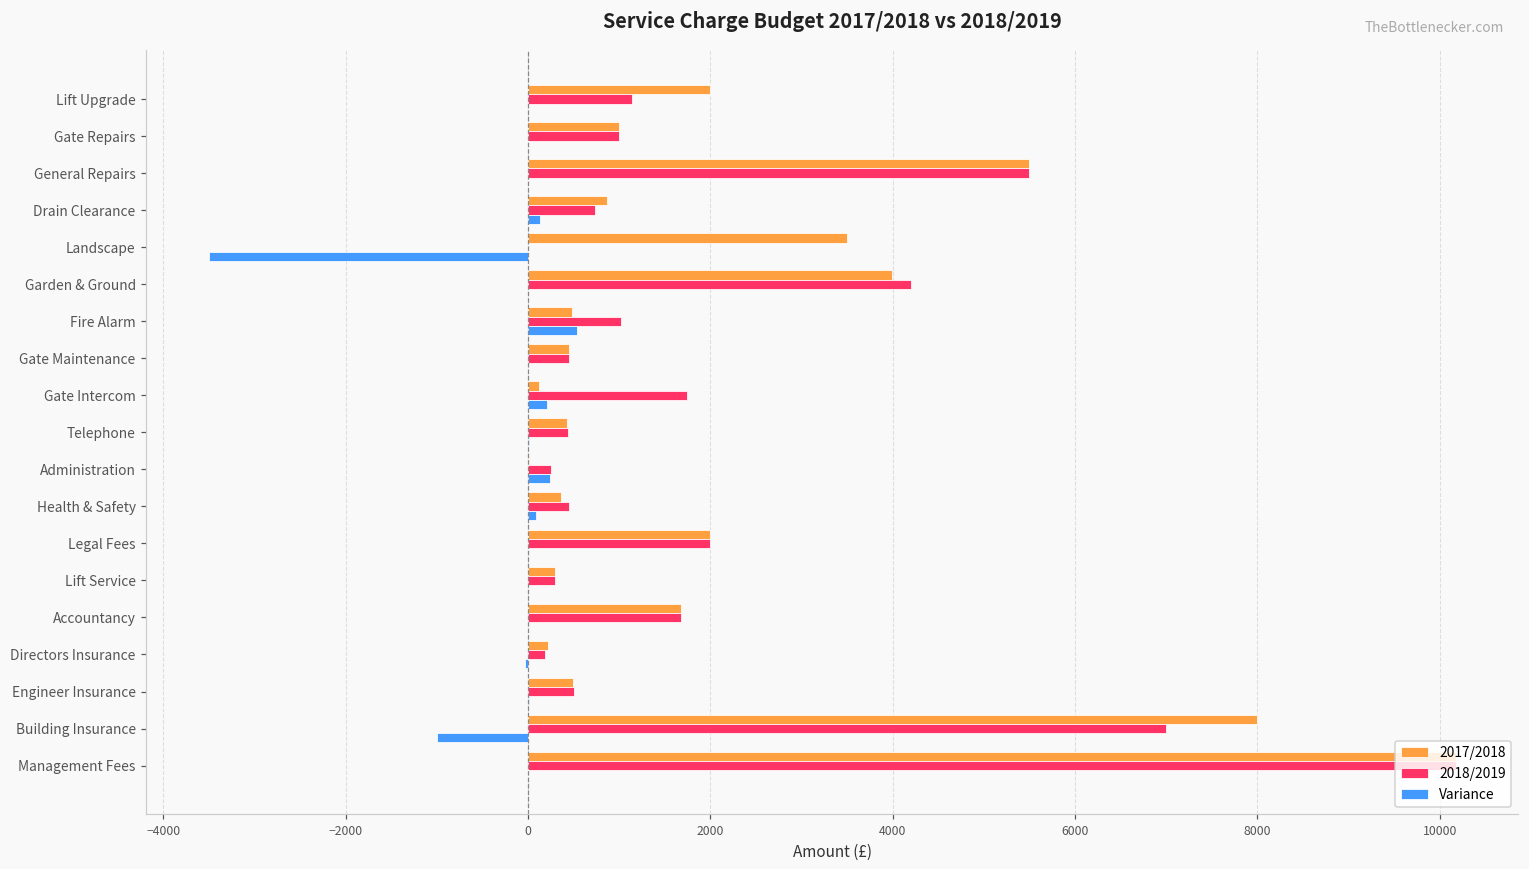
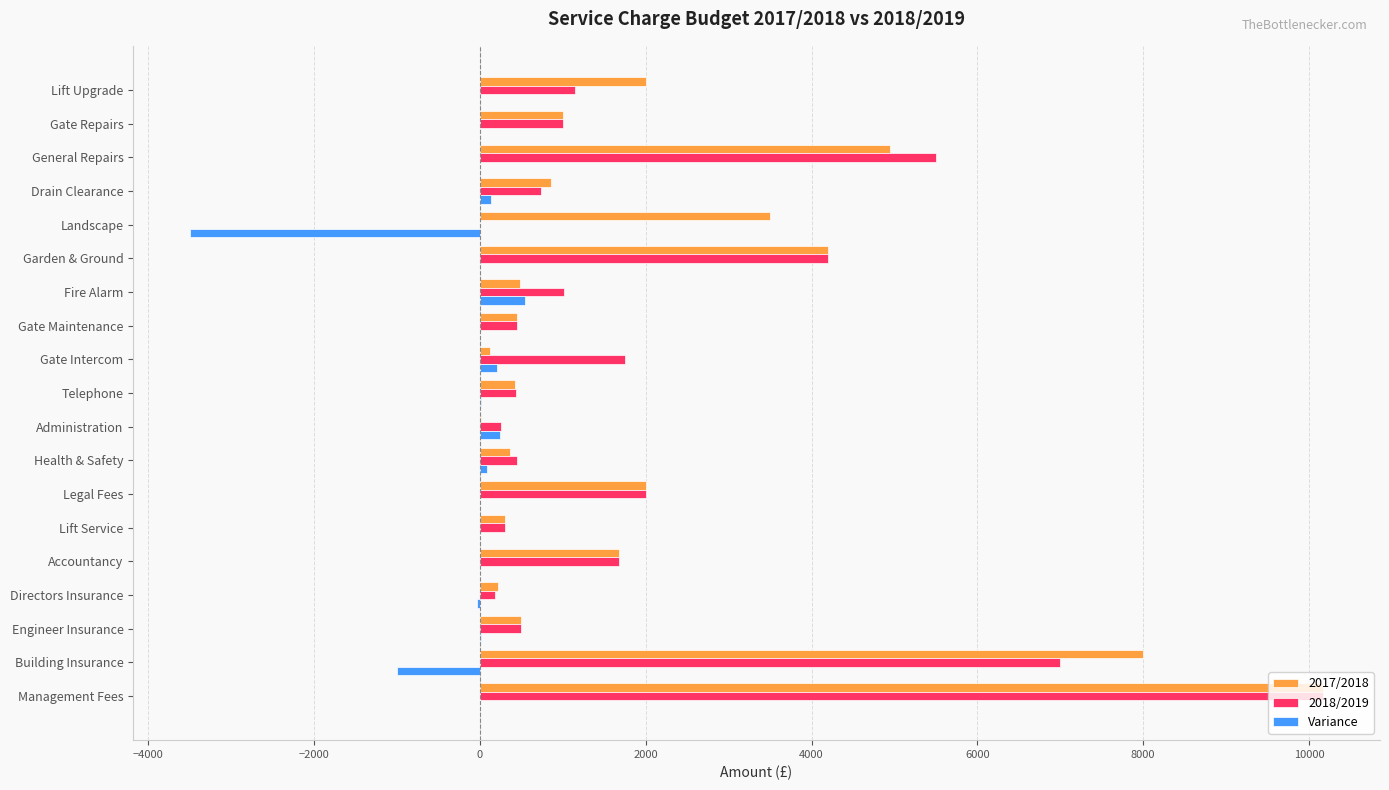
  {
    "2017/2018": {
      "Lift Upgrade": 2000,
      "Gate Repairs": 1000,
-     "General Repairs": 5500,
+     "General Repairs": 4900,
      "Drain Clearance": 900,
      "Landscape": 3500,
-     "Garden & Ground": 4000,
+     "Garden & Ground": 4200,
      "Fire Alarm": 500,
      "Gate Maintenance": 500,
      "Gate Intercom": 100,
      "Telephone": 400,
      "Health & Safety": 400,
      "Legal Fees": 2000,
      "Lift Service": 300,
      "Accountancy": 1700,
      "Directors Insurance": 200,
      "Engineer Insurance": 500,
      "Building Insurance": 8000
    },
    "2018/2019": {
      "Lift Upgrade": 1100,
      "Gate Repairs": 1000,
      "General Repairs": 5500,
      "Drain Clearance": 700,
      "Landscape": 0,
      "Garden & Ground": 4200,
      "Fire Alarm": 1000,
      "Gate Maintenance": 500,
      "Gate Intercom": 1700,
      "Telephone": 400,
      "Administration": 300,
      "Health & Safety": 500,
      "Legal Fees": 2000,
      "Lift Service": 300,
      "Accountancy": 1700,
      "Directors Insurance": 200,
      "Engineer Insurance": 500,
      "Building Insurance": 7000
    },
    "Variance": {
      "Lift Upgrade": 0,
      "Gate Repairs": 0,
      "General Repairs": 0,
      "Drain Clearance": 100,
      "Landscape": -3500,
      "Garden & Ground": 0,
      "Fire Alarm": 500,
      "Gate Maintenance": 0,
      "Gate Intercom": 200,
      "Administration": 200,
      "Health & Safety": 100,
      "Legal Fees": 0,
      "Lift Service": 0,
      "Accountancy": 0,
      "Directors Insurance": 0,
      "Building Insurance": -1000,
      "Management Fees": 0
    }
  }
